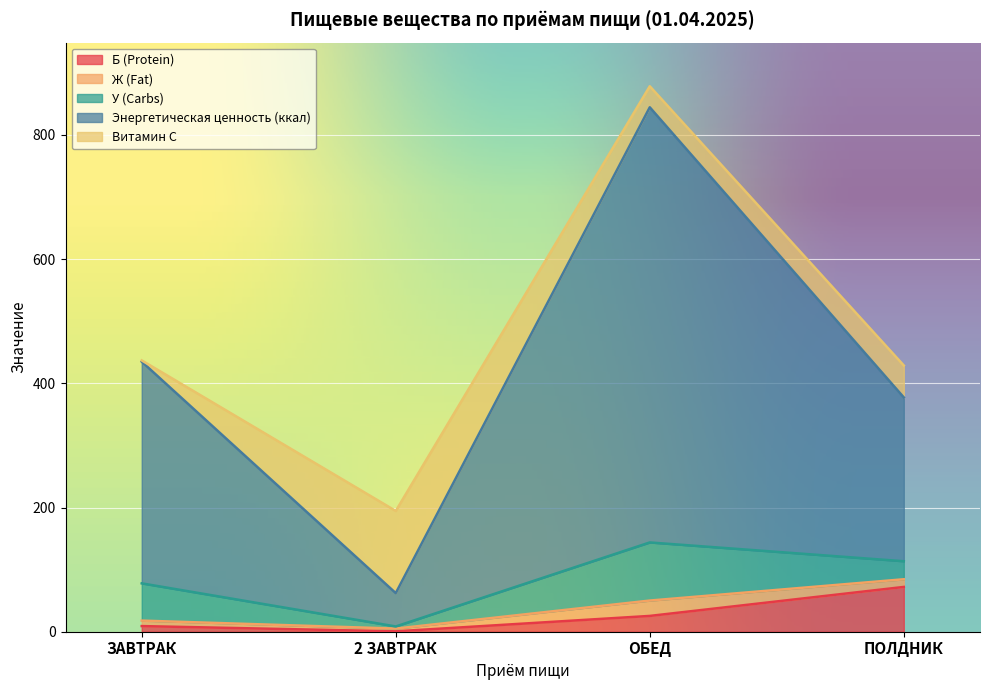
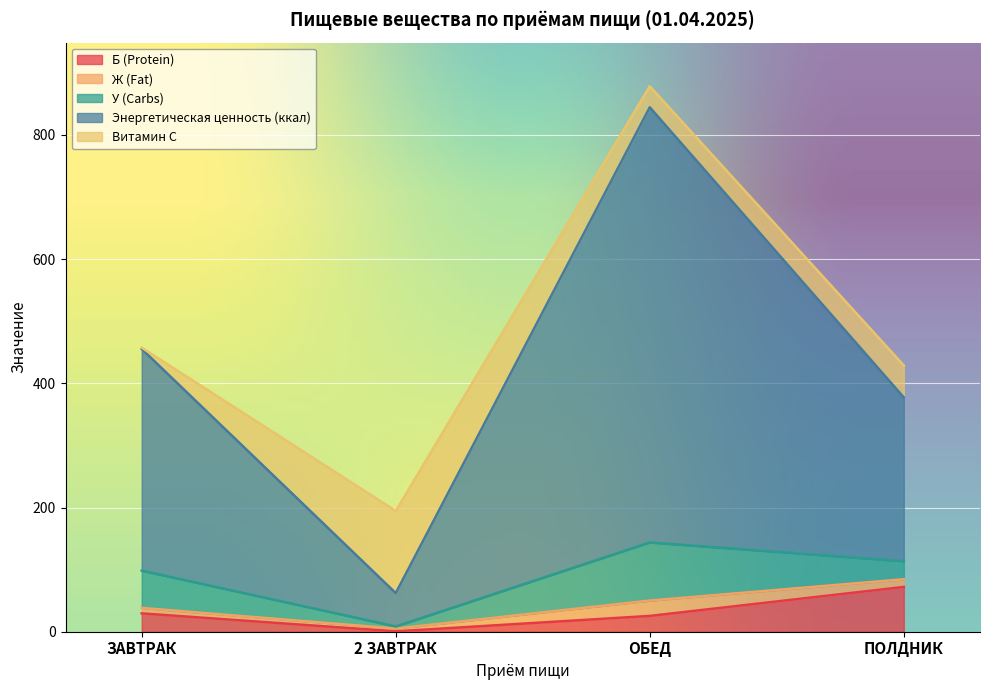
  {
    "Б (Protein)": {
-     "ЗАВТРАК": 10,
+     "ЗАВТРАК": 30,
      "2 ЗАВТРАК": 0,
      "ОБЕД": 30,
      "ПОЛДНИК": 70
    }
  }
